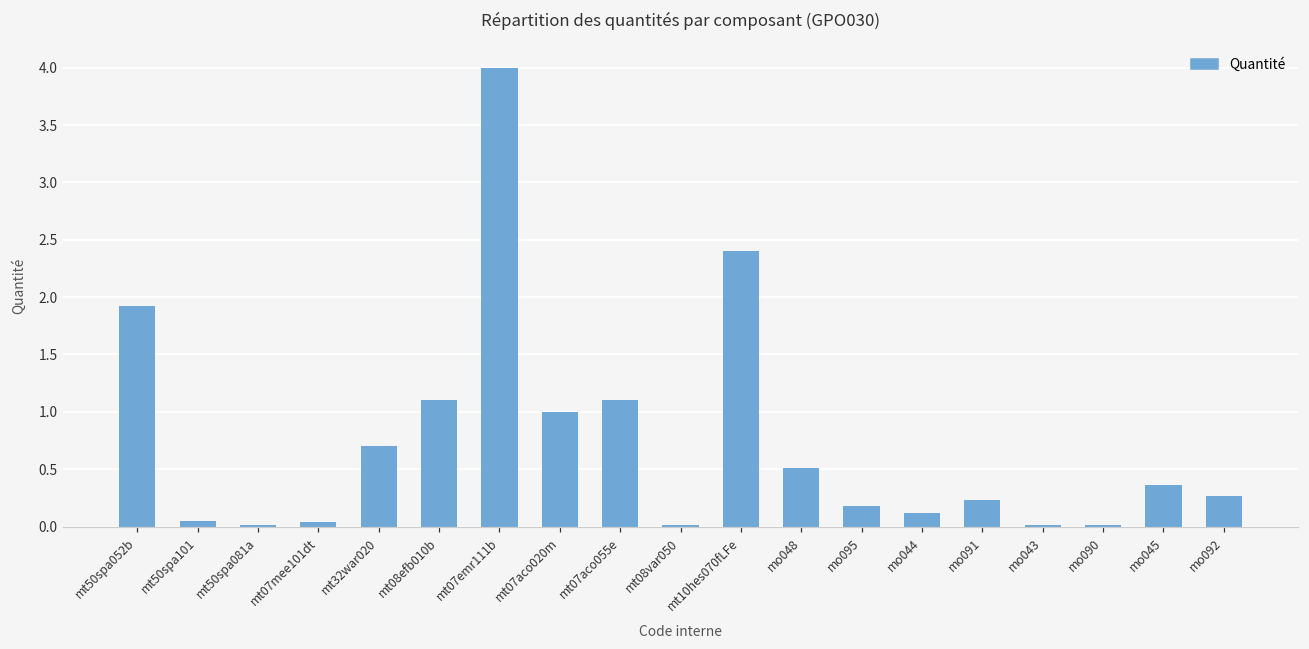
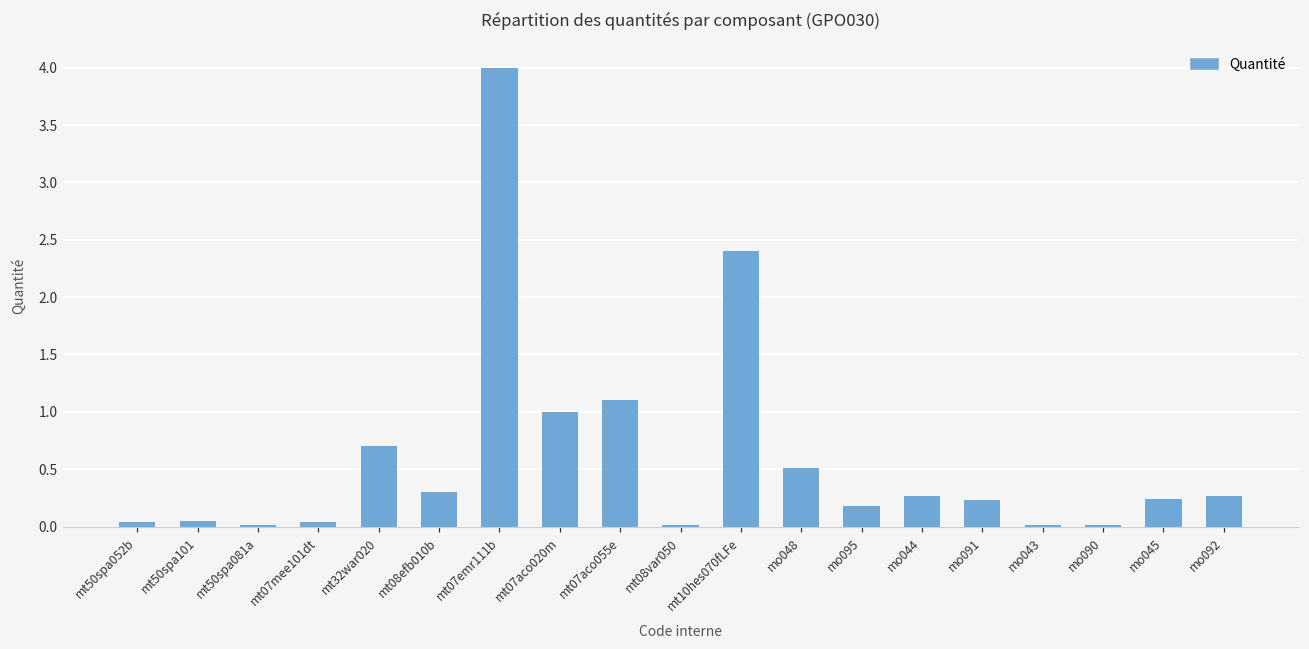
  {
-   "mt50spa052b": 1.92,
+   "mt50spa052b": 0.04,
    "mt50spa101": 0.05,
    "mt07mee101dt": 0.04,
    "mt32war020": 0.70,
-   "mt08efb010b": 1.1,
+   "mt08efb010b": 0.3,
    "mt07emr111b": 4.00,
    "mt07aco020m": 1.00,
    "mt07aco055e": 1.10,
    "mt10hes070fLFe": 2.41,
    "mo048": 0.51,
    "mo095": 0.18,
-   "mo044": 0.11,
+   "mo044": 0.27,
    "mo091": 0.23,
-   "mo045": 0.36,
+   "mo045": 0.24,
    "mo092": 0.27
  }
